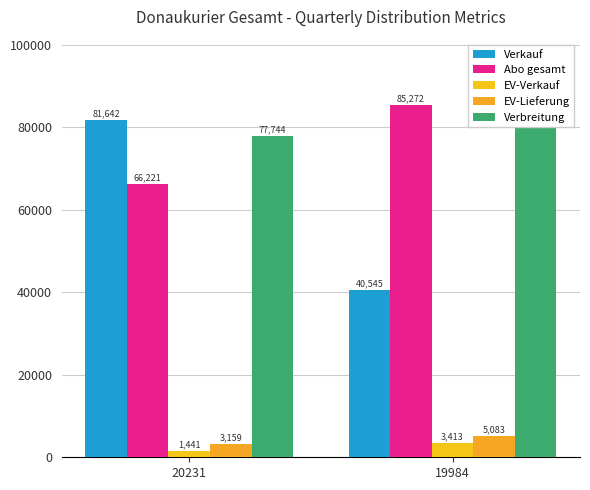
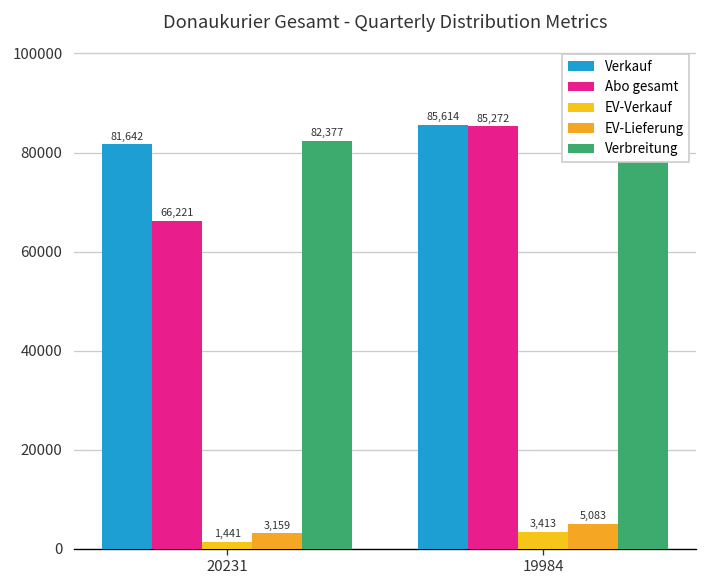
  {
    "Verkauf": {
      "20231": "81,642",
-     "19984": "40,545"
+     "19984": "85,614"
    },
    "Abo gesamt": {
      "20231": "66,221",
      "19984": "85,272"
    },
    "Verbreitung": {
-     "20231": "77,744"
+     "20231": "82,377"
    }
  }
